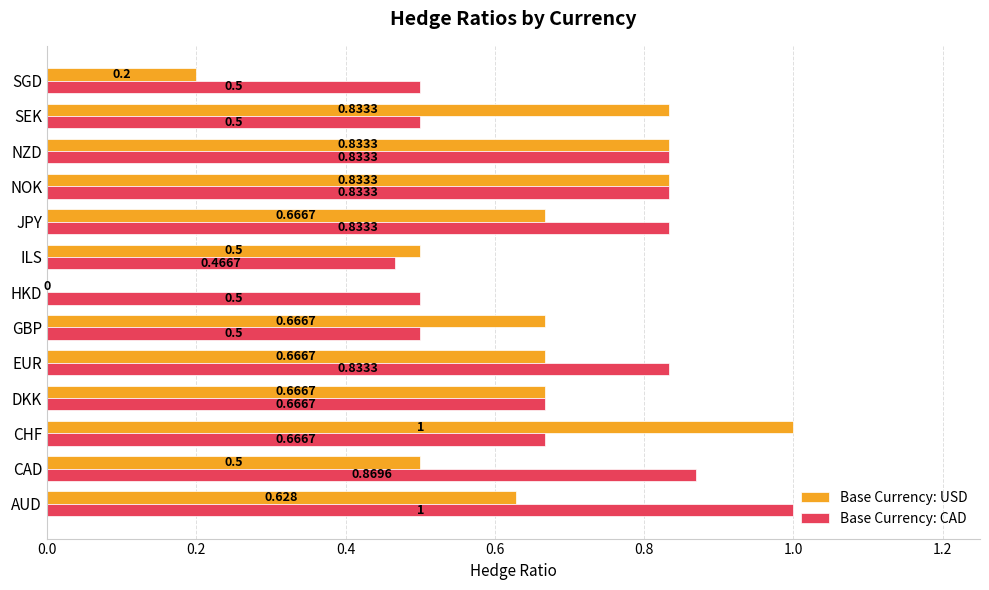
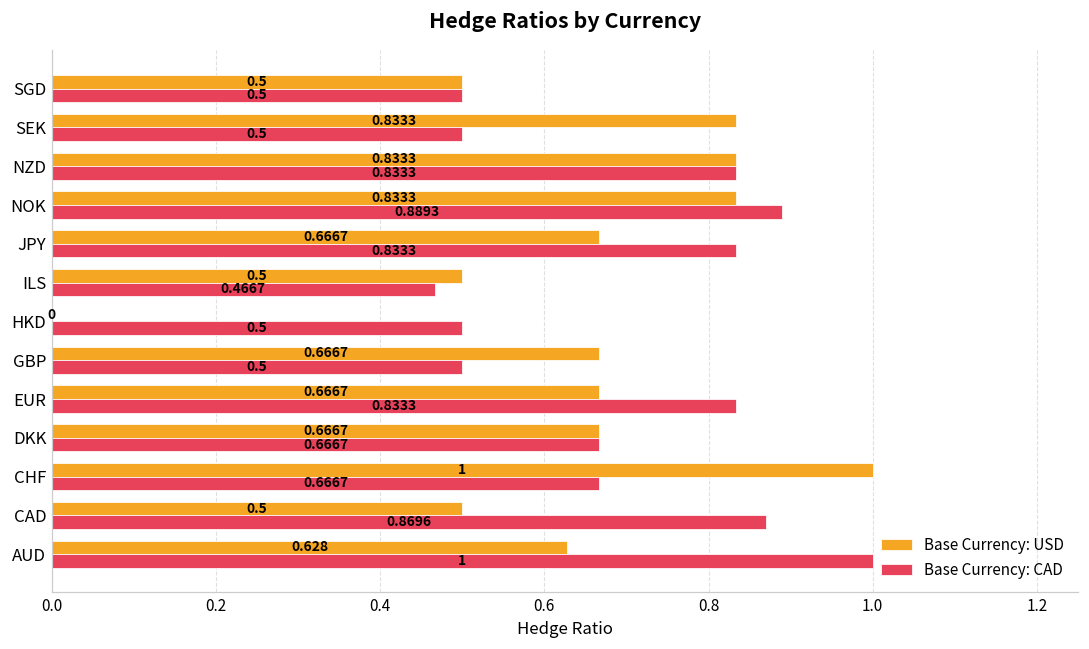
  {
    "Base Currency: USD": {
-     "SGD": 0.2,
+     "SGD": 0.5,
      "SEK": 0.8333,
      "NZD": 0.8333,
      "NOK": 0.8333,
      "JPY": 0.6667,
      "ILS": 0.5,
      "HKD": 0,
      "GBP": 0.6667,
      "EUR": 0.6667,
      "DKK": 0.6667,
      "CHF": 1,
      "CAD": 0.5,
      "AUD": 0.628
    },
    "Base Currency: CAD": {
      "SGD": 0.5,
      "SEK": 0.5,
      "NZD": 0.8333,
-     "NOK": 0.8333,
+     "NOK": 0.8893,
      "JPY": 0.8333,
      "ILS": 0.4667,
      "HKD": 0.5,
      "GBP": 0.5,
      "EUR": 0.8333,
      "DKK": 0.6667,
      "CHF": 0.6667,
      "CAD": 0.8696,
      "AUD": 1
    }
  }
